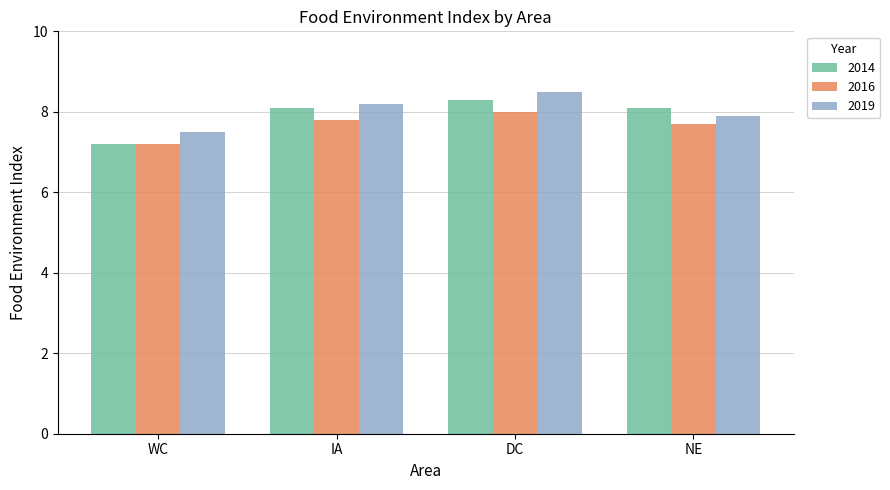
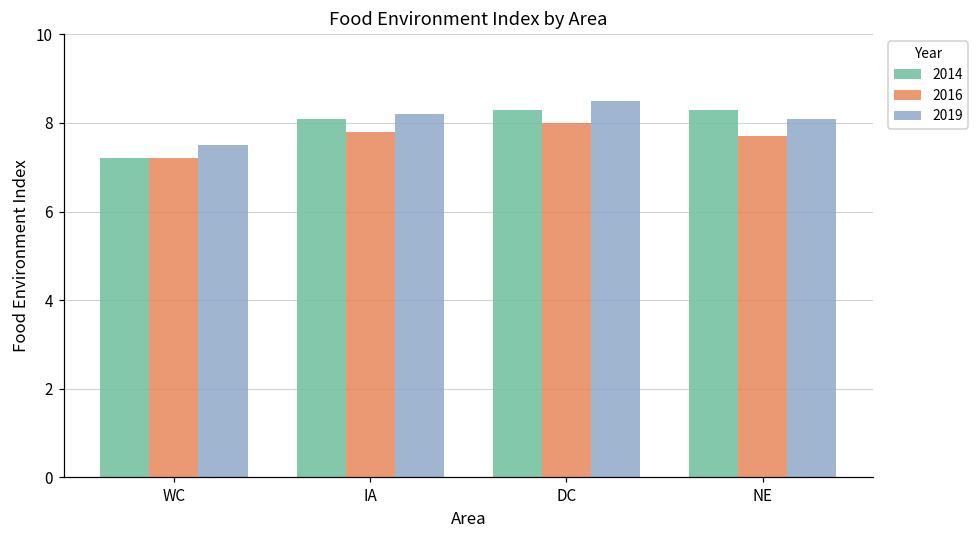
  {
    "2014": {
      "WC": 7.2,
      "IA": 8.1,
      "DC": 8.3,
-     "NE": 8.1
+     "NE": 8.3
    },
    "2016": {
      "WC": 7.2,
      "IA": 7.8,
      "DC": 8.0,
      "NE": 7.7
    },
    "2019": {
      "WC": 7.5,
      "IA": 8.2,
      "DC": 8.5,
-     "NE": 7.9
+     "NE": 8.1
    }
  }
